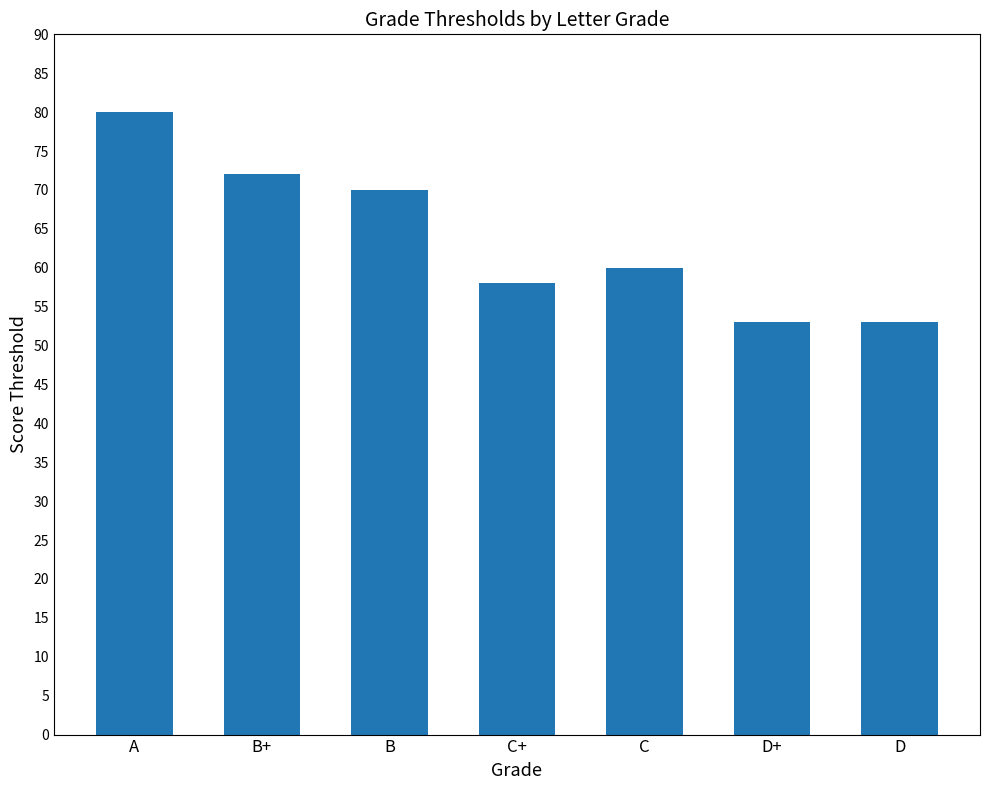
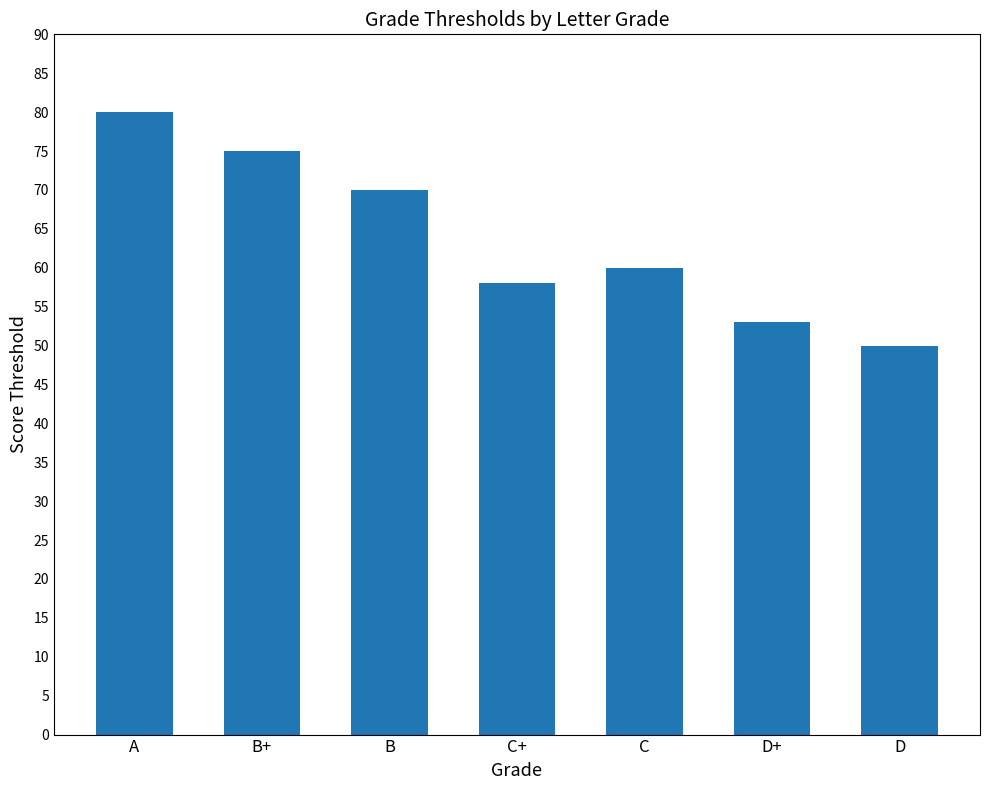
  {
    "A": 80,
-   "B+": 72,
+   "B+": 75,
    "B": 70,
    "C+": 58,
    "C": 60,
    "D+": 53,
-   "D": 53
+   "D": 50
  }
